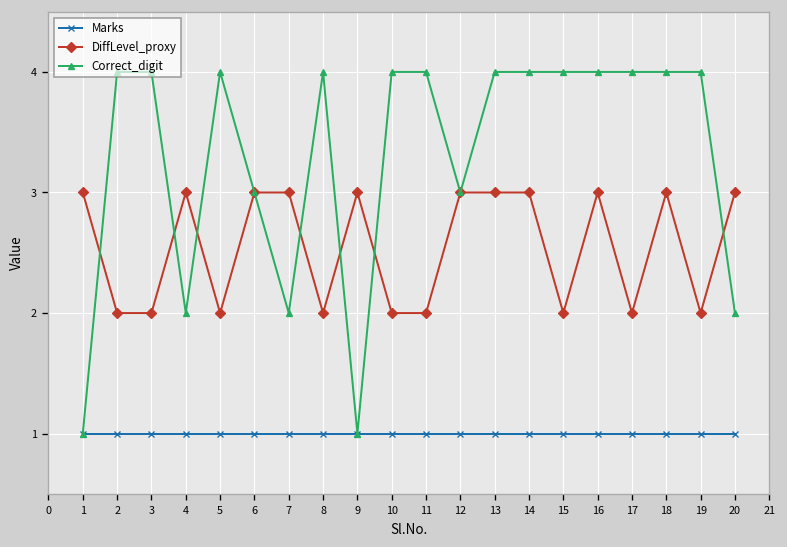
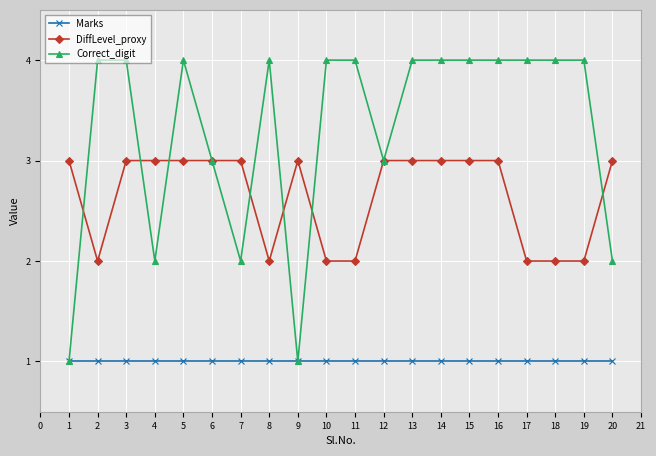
  {
    "Marks": {
      "2": 1,
      "3": 1,
      "4": 1,
      "5": 1,
      "6": 1,
      "7": 1,
      "8": 1,
      "10": 1,
      "11": 1,
      "12": 1,
      "13": 1,
      "14": 1,
      "15": 1,
      "16": 1,
      "17": 1,
      "18": 1,
      "19": 1,
      "20": 1
    },
    "DiffLevel_proxy": {
      "1": 3,
      "2": 2,
-     "3": 2,
+     "3": 3,
      "4": 3,
-     "5": 2,
+     "5": 3,
      "7": 3,
      "8": 2,
      "9": 3,
      "10": 2,
      "11": 2,
      "13": 3,
      "14": 3,
-     "15": 2,
+     "15": 3,
      "16": 3,
      "17": 2,
-     "18": 3,
+     "18": 2,
      "19": 2,
      "20": 3
    },
    "Correct_digit": {
      "4": 2,
      "5": 4,
      "7": 2,
      "8": 4,
      "10": 4,
      "11": 4,
      "13": 4,
      "14": 4,
      "15": 4,
      "16": 4,
      "17": 4,
      "18": 4,
      "19": 4,
      "20": 2
    }
  }
